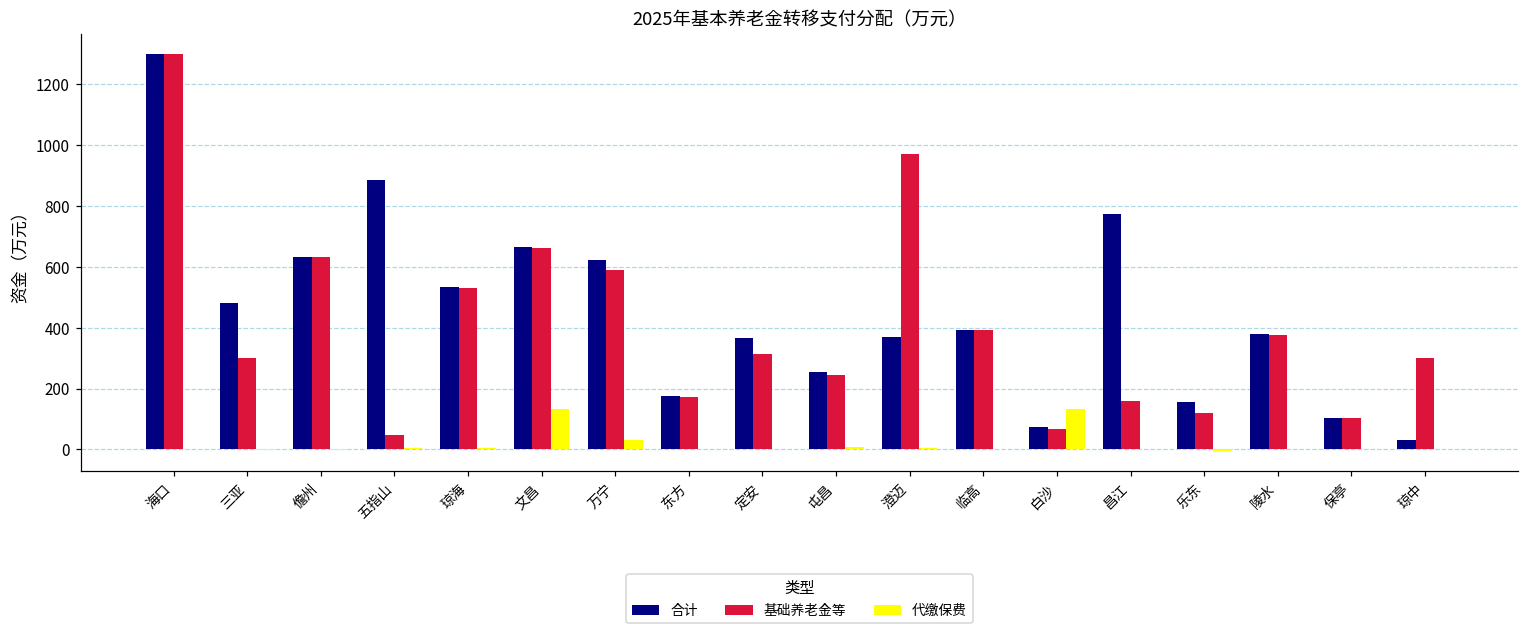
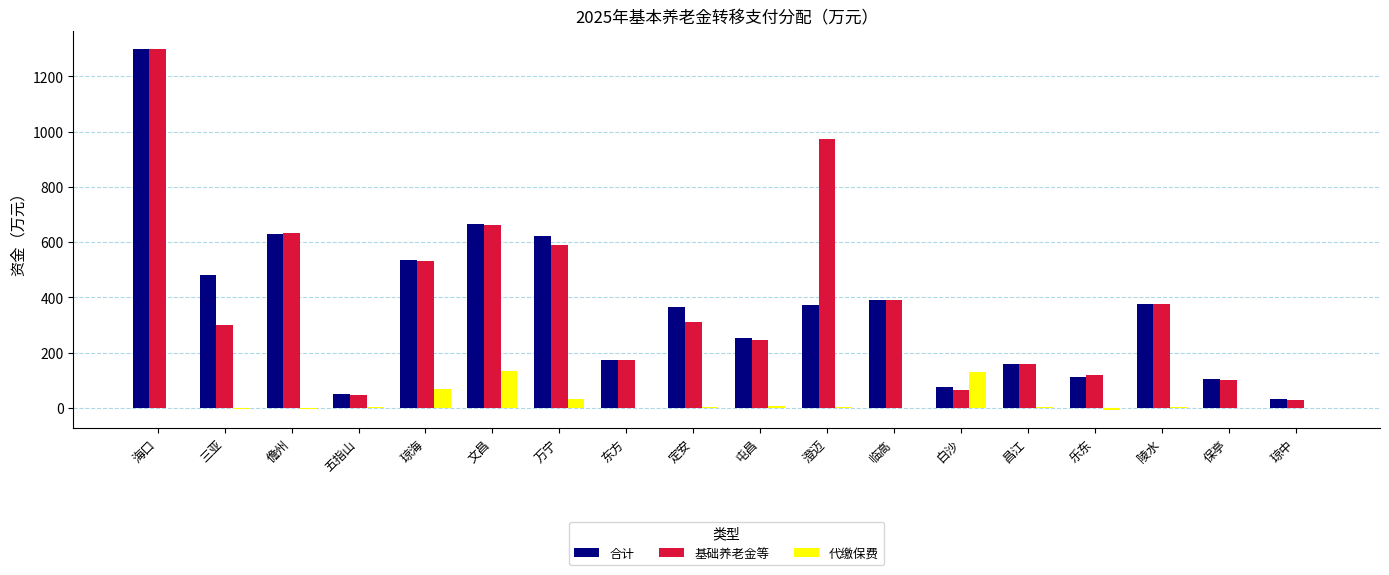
  {
    "合计": {
      "海口": 1300,
      "三亚": 480,
      "儋州": 630,
-     "五指山": 890,
+     "五指山": 50,
      "琼海": 540,
      "文昌": 660,
      "万宁": 620,
      "东方": 170,
      "定安": 370,
      "屯昌": 250,
      "澄迈": 370,
      "临高": 390,
      "白沙": 80,
-     "昌江": 770,
-     "乐东": 160,
+     "昌江": 160,
+     "乐东": 110,
      "陵水": 380,
      "保亭": 100,
      "琼中": 30
    },
    "基础养老金等": {
      "海口": 1300,
      "三亚": 300,
      "儋州": 630,
      "五指山": 50,
      "琼海": 530,
      "文昌": 660,
      "万宁": 590,
      "东方": 170,
      "定安": 310,
      "屯昌": 250,
      "澄迈": 970,
      "临高": 390,
      "白沙": 70,
      "昌江": 160,
      "乐东": 120,
      "陵水": 380,
      "保亭": 100,
-     "琼中": 300
+     "琼中": 30
    },
    "代缴保费": {
-     "琼海": 0,
+     "琼海": 70,
      "文昌": 130,
      "万宁": 30,
      "临高": 0,
      "白沙": 130
    }
  }
